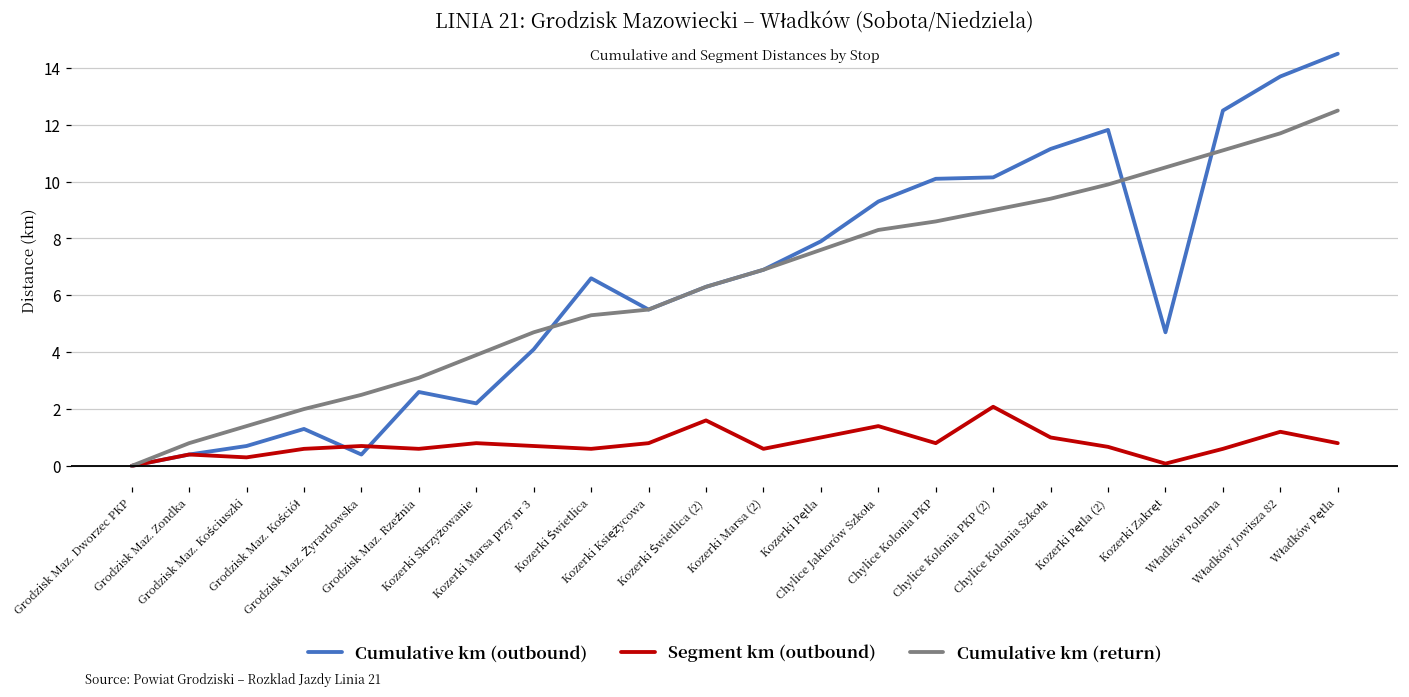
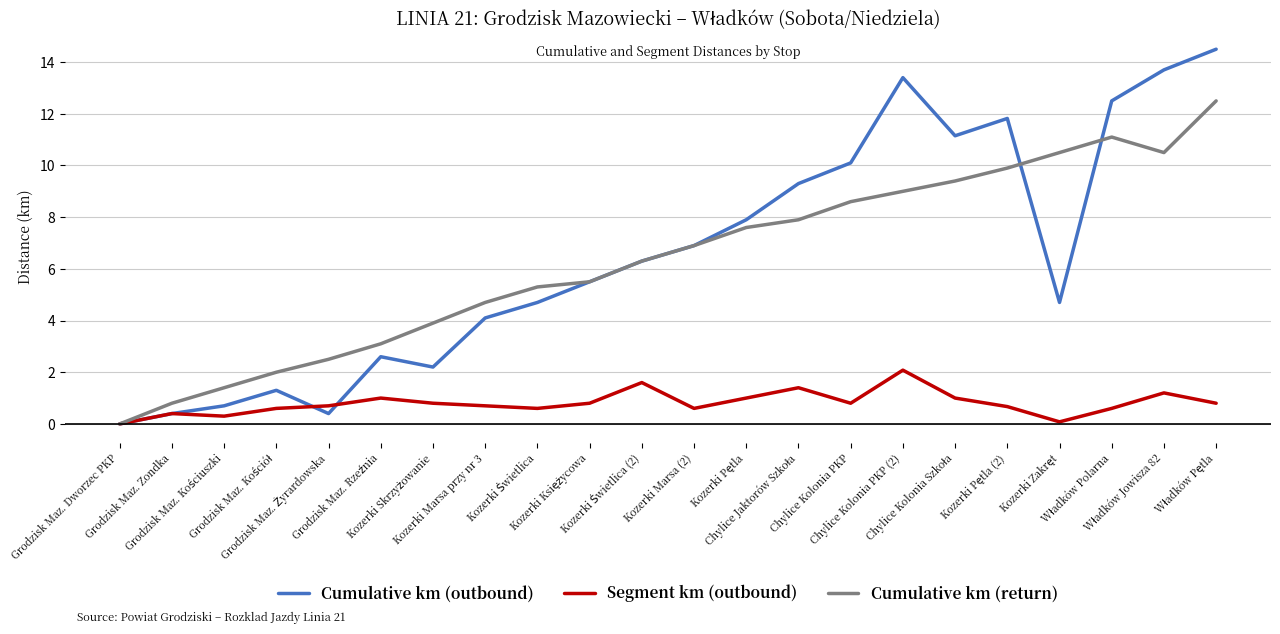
  {
    "Cumulative km (outbound)": {
      "Grodzisk Maz. Kościuszki": 0.7,
      "Grodzisk Maz. Kościół": 1.3,
      "Grodzisk Maz. Żyrardowska": 0.4,
      "Grodzisk Maz. Rzeźnia": 2.6,
      "Kozerki Skrzyżowanie": 2.2,
      "Kozerki Marsa przy nr 3": 4.1,
-     "Kozerki Świetlica": 6.6,
+     "Kozerki Świetlica": 4.7,
      "Kozerki Pętla": 7.9,
      "Chylice Jaktorów Szkoła": 9.3,
      "Chylice Kolonia PKP": 10.1,
-     "Chylice Kolonia PKP (2)": 10.2,
+     "Chylice Kolonia PKP (2)": 13.4,
      "Chylice Kolonia Szkoła": 11.2,
      "Kozerki Pętla (2)": 11.8,
      "Kozerki Zakręt": 4.7,
      "Władków Polarna": 12.5,
      "Władków Jowisza 82": 13.7,
      "Władków Pętla": 14.5
    },
    "Segment km (outbound)": {
      "Grodzisk Maz. Kościuszki": 0.3,
      "Grodzisk Maz. Kościół": 0.6,
      "Grodzisk Maz. Żyrardowska": 0.7,
-     "Grodzisk Maz. Rzeźnia": 0.6,
+     "Grodzisk Maz. Rzeźnia": 1.0,
      "Kozerki Skrzyżowanie": 0.8,
      "Kozerki Marsa przy nr 3": 0.7,
      "Kozerki Świetlica": 0.6,
      "Kozerki Księżycowa": 0.8,
      "Kozerki Świetlica (2)": 1.6,
      "Kozerki Marsa (2)": 0.6,
      "Kozerki Pętla": 1.0,
      "Chylice Jaktorów Szkoła": 1.4,
      "Chylice Kolonia PKP": 0.8,
      "Chylice Kolonia PKP (2)": 2.1,
      "Chylice Kolonia Szkoła": 1.0,
      "Kozerki Pętla (2)": 0.7,
      "Kozerki Zakręt": 0.1,
      "Władków Polarna": 0.6,
      "Władków Jowisza 82": 1.2,
      "Władków Pętla": 0.8
    },
    "Cumulative km (return)": {
      "Grodzisk Maz. Zondka": 0.8,
      "Grodzisk Maz. Kościuszki": 1.4,
      "Grodzisk Maz. Kościół": 2.0,
      "Grodzisk Maz. Żyrardowska": 2.5,
      "Grodzisk Maz. Rzeźnia": 3.1,
      "Kozerki Skrzyżowanie": 3.9,
      "Kozerki Marsa przy nr 3": 4.7,
      "Kozerki Świetlica": 5.3,
      "Kozerki Pętla": 7.6,
-     "Chylice Jaktorów Szkoła": 8.3,
+     "Chylice Jaktorów Szkoła": 7.9,
      "Chylice Kolonia PKP": 8.6,
      "Chylice Kolonia PKP (2)": 9.0,
      "Chylice Kolonia Szkoła": 9.4,
      "Kozerki Pętla (2)": 9.9,
      "Kozerki Zakręt": 10.5,
      "Władków Polarna": 11.1,
-     "Władków Jowisza 82": 11.7,
+     "Władków Jowisza 82": 10.5,
      "Władków Pętla": 12.5
    }
  }
